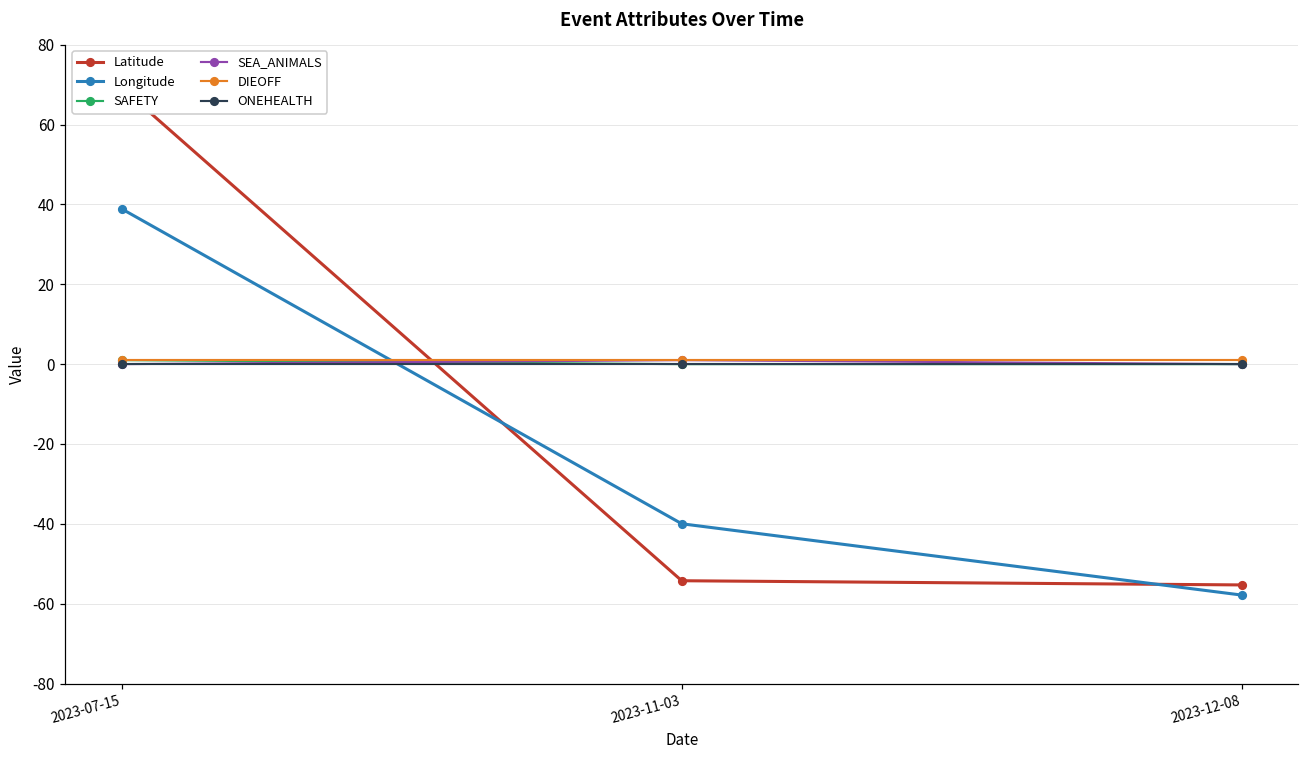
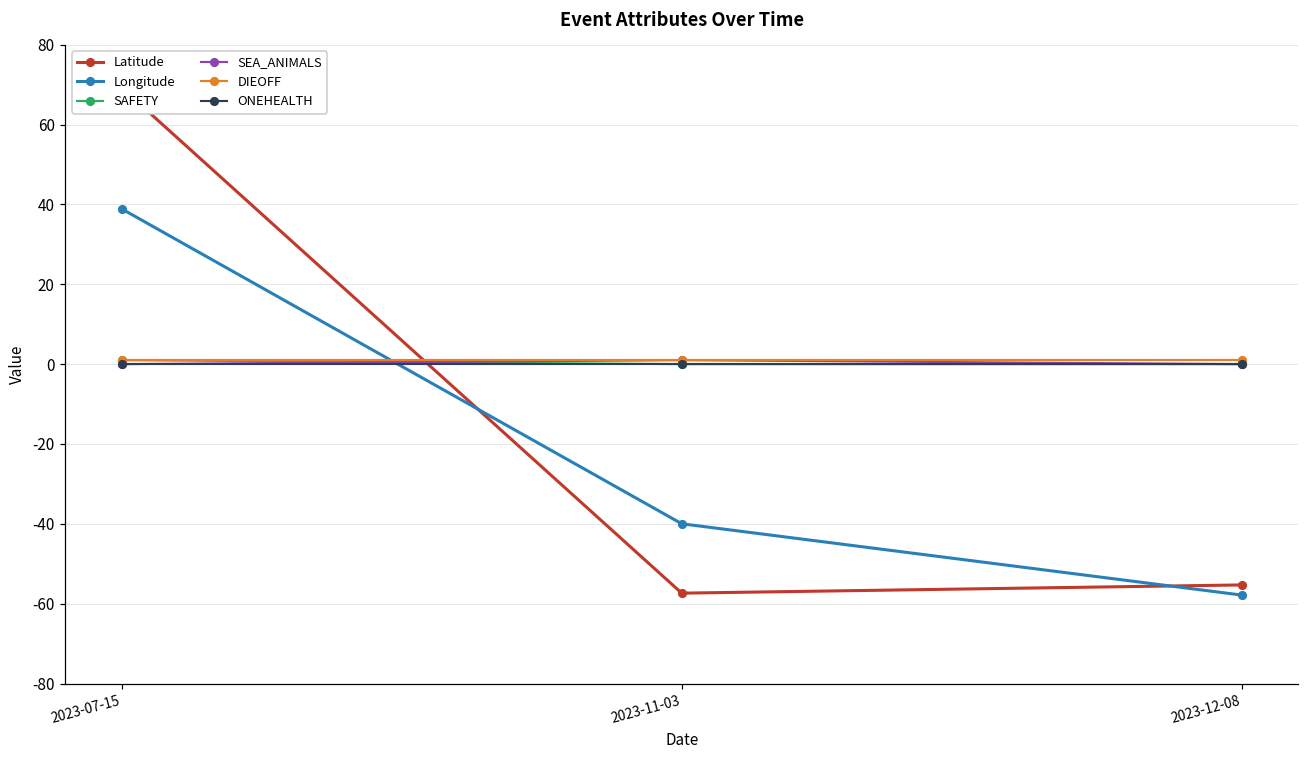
  {
    "Latitude": {
-     "2023-11-03": -54,
+     "2023-11-03": -57,
      "2023-12-08": -55
    },
    "Longitude": {
      "2023-07-15": 39,
      "2023-11-03": -40,
      "2023-12-08": -58
    },
    "DIEOFF": {
      "2023-12-08": 1
    }
  }
